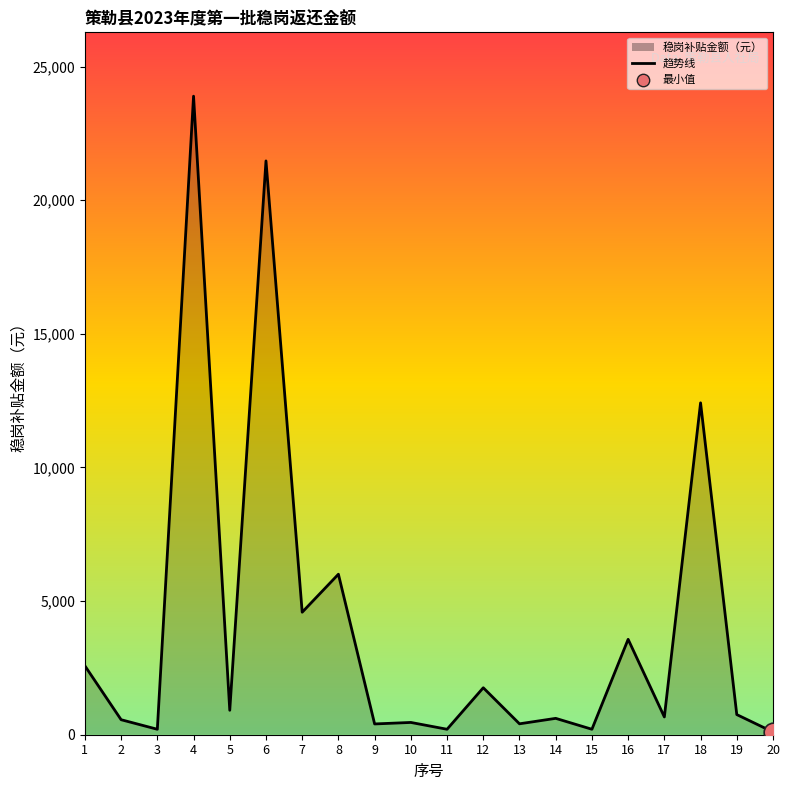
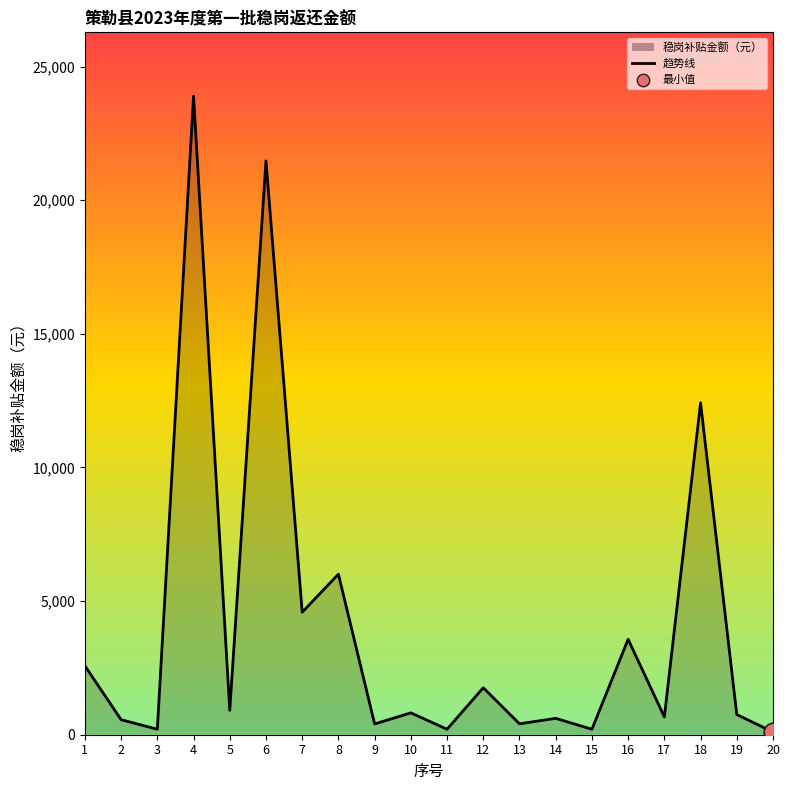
  {
    "稳岗补贴金额（元）": {
      "1": "2,600",
      "2": "600",
      "3": "200",
      "4": "23,900",
      "5": "900",
      "6": "21,500",
      "7": "4,600",
      "8": "6,000",
      "9": "400",
-     "10": "500",
+     "10": "800",
      "11": "200",
      "12": "1,800",
      "13": "400",
      "14": "600",
      "15": "200",
      "16": "3,600",
      "17": "700",
      "18": "12,400",
      "19": "800"
    }
  }
